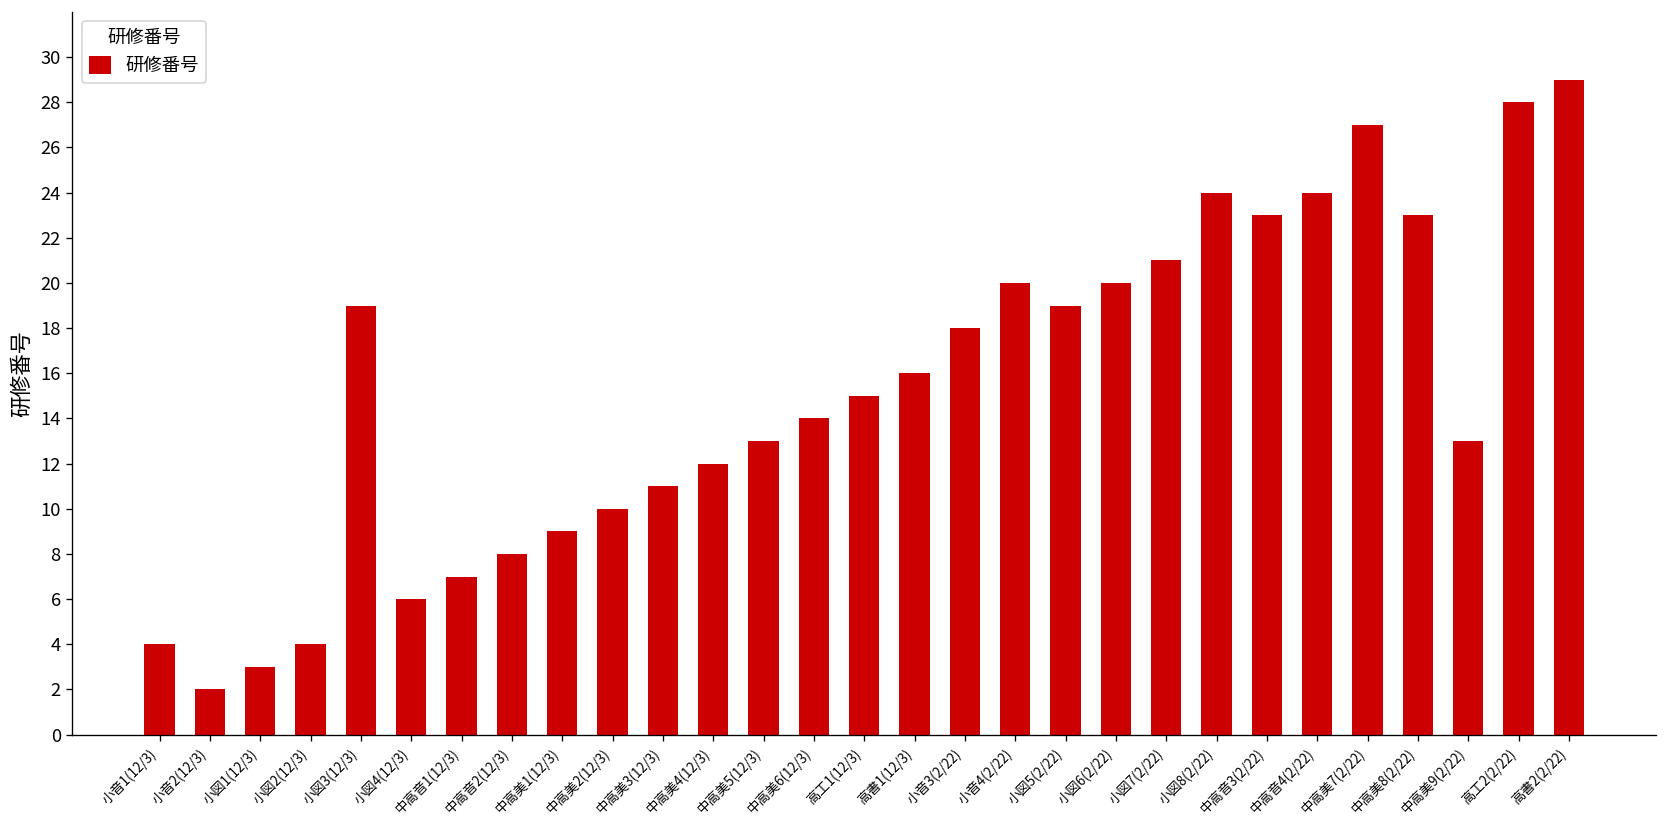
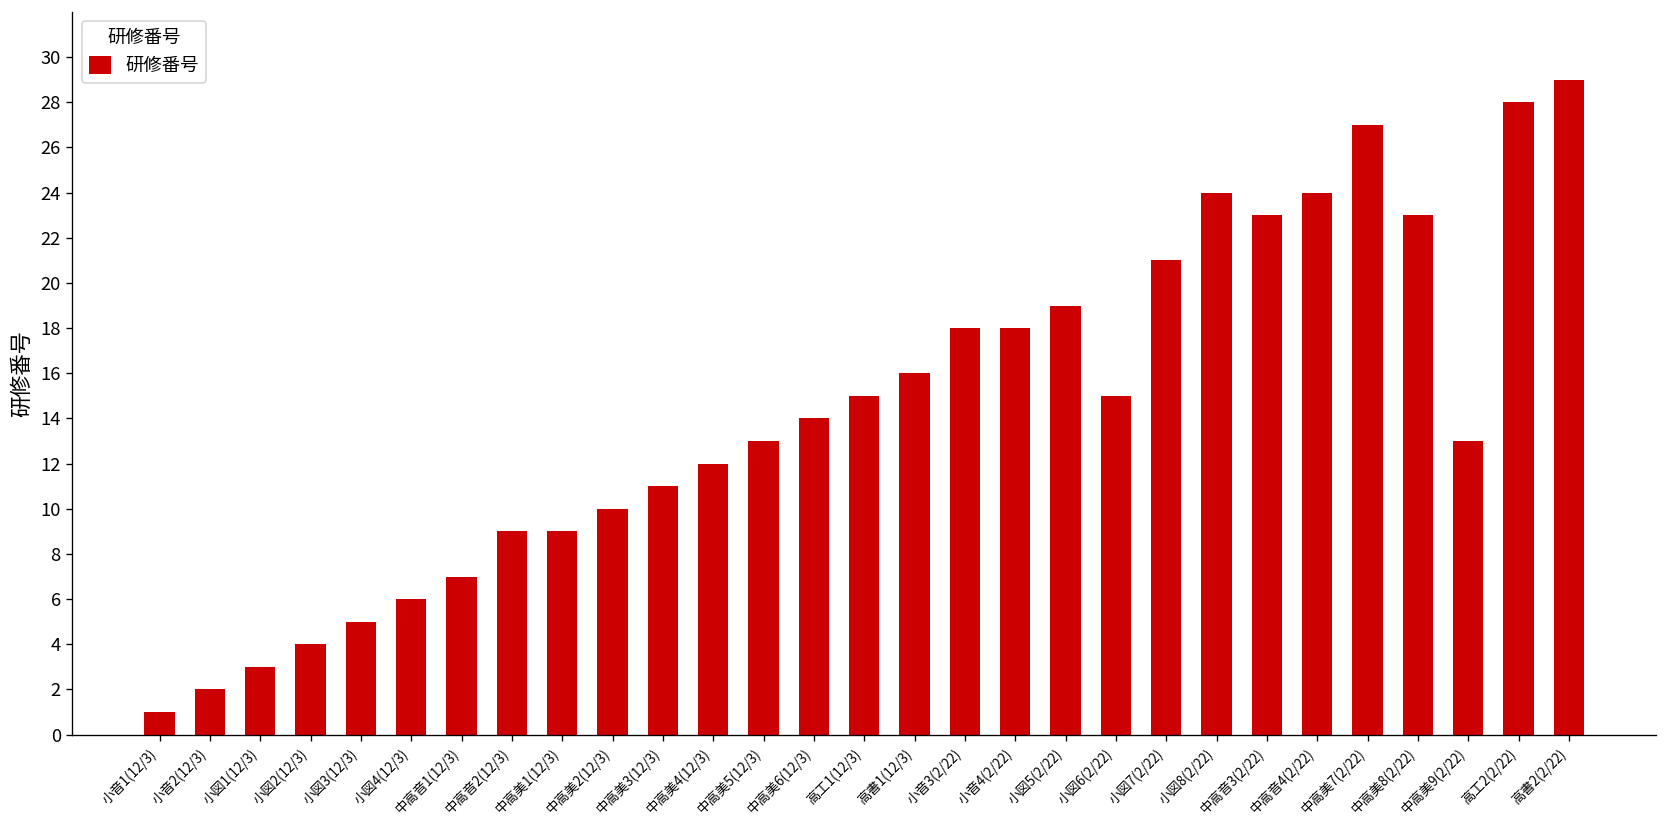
  {
-   "小音1(12/3)": 4,
+   "小音1(12/3)": 1,
    "小音2(12/3)": 2,
    "小図1(12/3)": 3,
    "小図2(12/3)": 4,
-   "小図3(12/3)": 19,
+   "小図3(12/3)": 5,
    "小図4(12/3)": 6,
    "中高音1(12/3)": 7,
-   "中高音2(12/3)": 8,
+   "中高音2(12/3)": 9,
    "中高美1(12/3)": 9,
    "中高美2(12/3)": 10,
    "中高美3(12/3)": 11,
    "中高美4(12/3)": 12,
    "中高美5(12/3)": 13,
    "中高美6(12/3)": 14,
    "高工1(12/3)": 15,
    "高書1(12/3)": 16,
    "小音3(2/22)": 18,
-   "小音4(2/22)": 20,
+   "小音4(2/22)": 18,
    "小図5(2/22)": 19,
-   "小図6(2/22)": 20,
+   "小図6(2/22)": 15,
    "小図7(2/22)": 21,
    "小図8(2/22)": 24,
    "中高音3(2/22)": 23,
    "中高音4(2/22)": 24,
    "中高美7(2/22)": 27,
    "中高美8(2/22)": 23,
    "中高美9(2/22)": 13,
    "高工2(2/22)": 28,
    "高書2(2/22)": 29
  }
